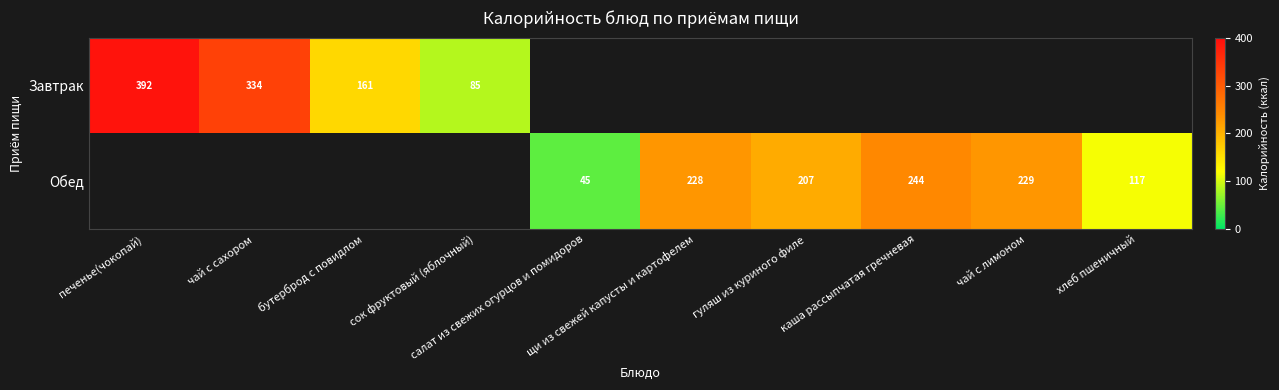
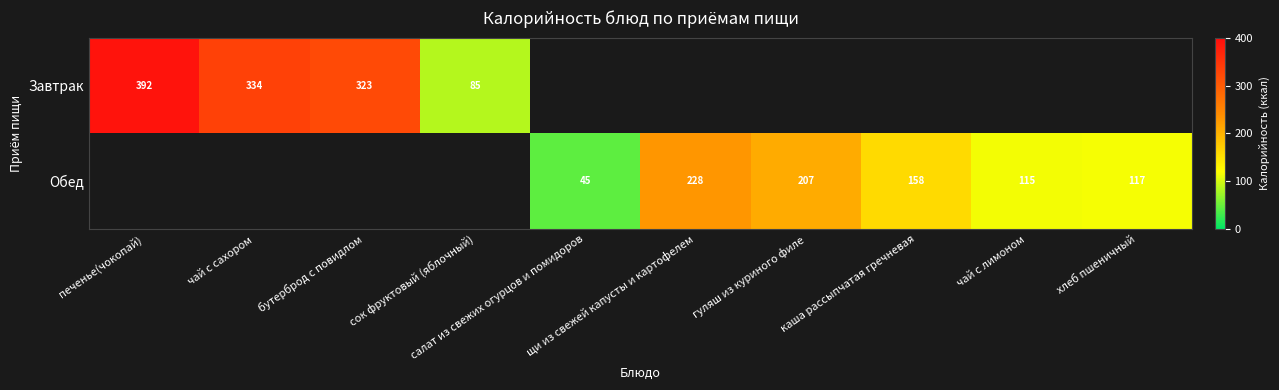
  {
    "Завтрак": {
      "печенье(чокопай)": 392,
      "чай с сахором": 334,
-     "бутерброд с повидлом": 161,
+     "бутерброд с повидлом": 323,
      "сок фруктовый (яблочный)": 85
    },
    "Обед": {
      "салат из свежих огурцов и помидоров": 45,
      "щи из свежей капусты и картофелем": 228,
      "гуляш из куриного филе": 207,
-     "каша рассыпчатая гречневая": 244,
-     "чай с лимоном": 229,
+     "каша рассыпчатая гречневая": 158,
+     "чай с лимоном": 115,
      "хлеб пшеничный": 117
    }
  }
